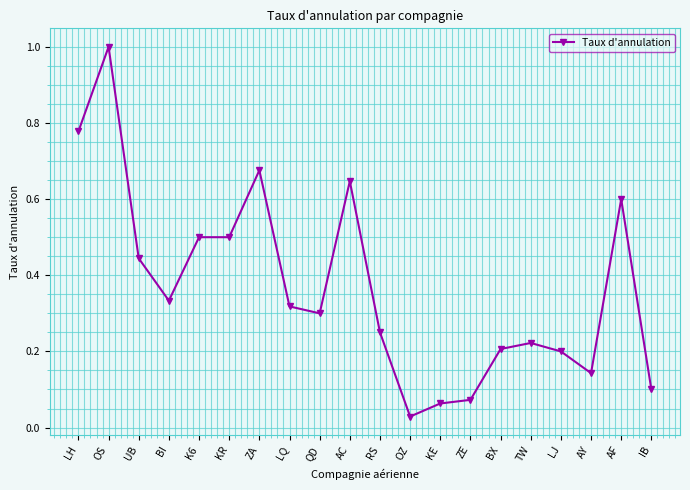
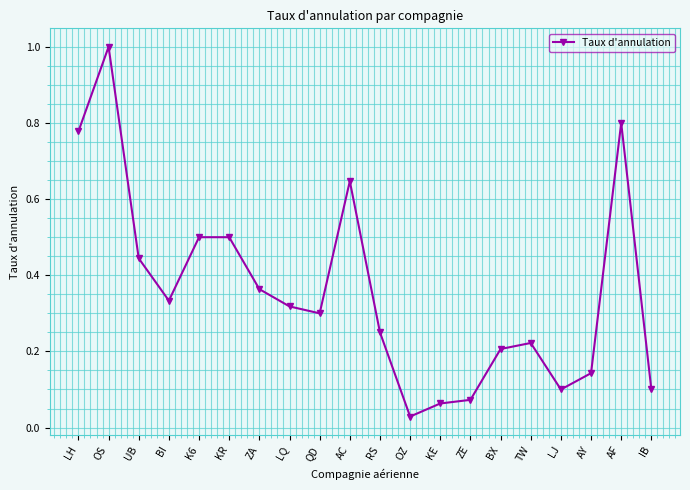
  {
    "LH": 0.78,
    "OS": 1.00,
    "UB": 0.44,
    "BI": 0.33,
    "K6": 0.50,
    "KR": 0.50,
-   "ZA": 0.68,
+   "ZA": 0.36,
    "LQ": 0.32,
    "QD": 0.30,
    "AC": 0.65,
    "RS": 0.25,
    "OZ": 0.03,
    "KE": 0.06,
    "ZE": 0.07,
    "BX": 0.21,
    "TW": 0.22,
-   "LJ": 0.2,
+   "LJ": 0.1,
    "AY": 0.14,
-   "AF": 0.6,
+   "AF": 0.8,
    "IB": 0.10
  }
